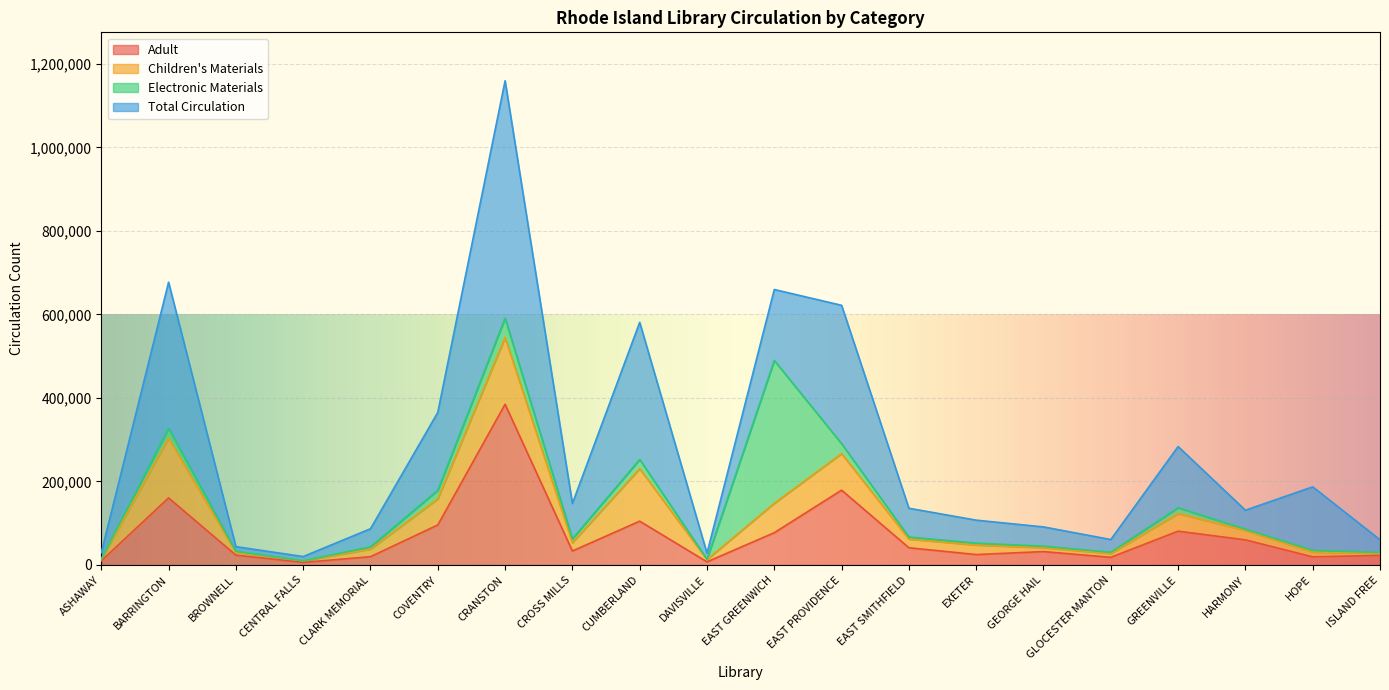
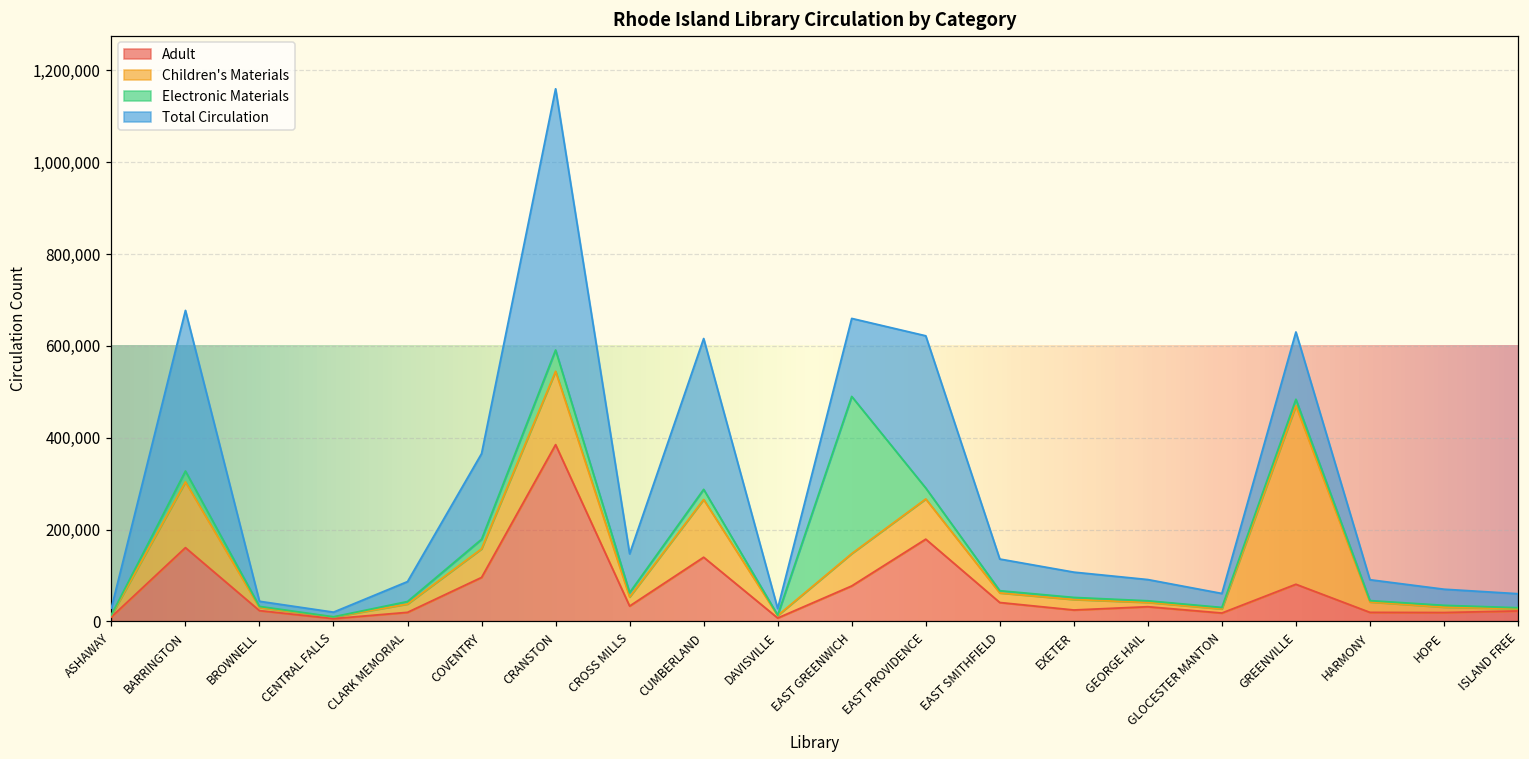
  {
    "Adult": {
      "BARRINGTON": "160,000",
      "BROWNELL": "20,000",
      "CLARK MEMORIAL": "20,000",
      "COVENTRY": "100,000",
      "CRANSTON": "390,000",
      "CROSS MILLS": "30,000",
-     "CUMBERLAND": "100,000",
+     "CUMBERLAND": "140,000",
      "EAST GREENWICH": "80,000",
      "EAST PROVIDENCE": "180,000",
      "EAST SMITHFIELD": "40,000",
      "EXETER": "20,000",
      "GEORGE HAIL": "30,000",
      "GLOCESTER MANTON": "20,000",
      "GREENVILLE": "80,000",
-     "HARMONY": "60,000",
+     "HARMONY": "20,000",
      "HOPE": "20,000"
    },
    "Children's Materials": {
      "BARRINGTON": "140,000",
      "COVENTRY": "60,000",
      "CRANSTON": "160,000",
      "CROSS MILLS": "20,000",
      "CUMBERLAND": "130,000",
      "EAST GREENWICH": "70,000",
      "EAST PROVIDENCE": "90,000",
-     "GREENVILLE": "40,000"
+     "GREENVILLE": "390,000"
    },
    "Electronic Materials": {
      "BARRINGTON": "20,000",
      "COVENTRY": "20,000",
      "CRANSTON": "50,000",
      "CROSS MILLS": "10,000",
      "CUMBERLAND": "20,000",
      "EAST GREENWICH": "340,000",
      "EAST PROVIDENCE": "20,000",
      "GREENVILLE": "10,000"
    },
    "Total Circulation": {
      "ASHAWAY": "10,000",
      "BARRINGTON": "350,000",
      "BROWNELL": "10,000",
      "CENTRAL FALLS": "10,000",
      "CLARK MEMORIAL": "40,000",
      "COVENTRY": "190,000",
      "CRANSTON": "570,000",
      "CROSS MILLS": "80,000",
      "CUMBERLAND": "330,000",
      "DAVISVILLE": "10,000",
      "EAST GREENWICH": "170,000",
      "EAST PROVIDENCE": "330,000",
      "EAST SMITHFIELD": "70,000",
      "EXETER": "60,000",
      "GEORGE HAIL": "50,000",
      "GLOCESTER MANTON": "30,000",
      "GREENVILLE": "150,000",
      "HARMONY": "50,000",
-     "HOPE": "150,000",
+     "HOPE": "40,000",
      "ISLAND FREE": "30,000"
    }
  }
